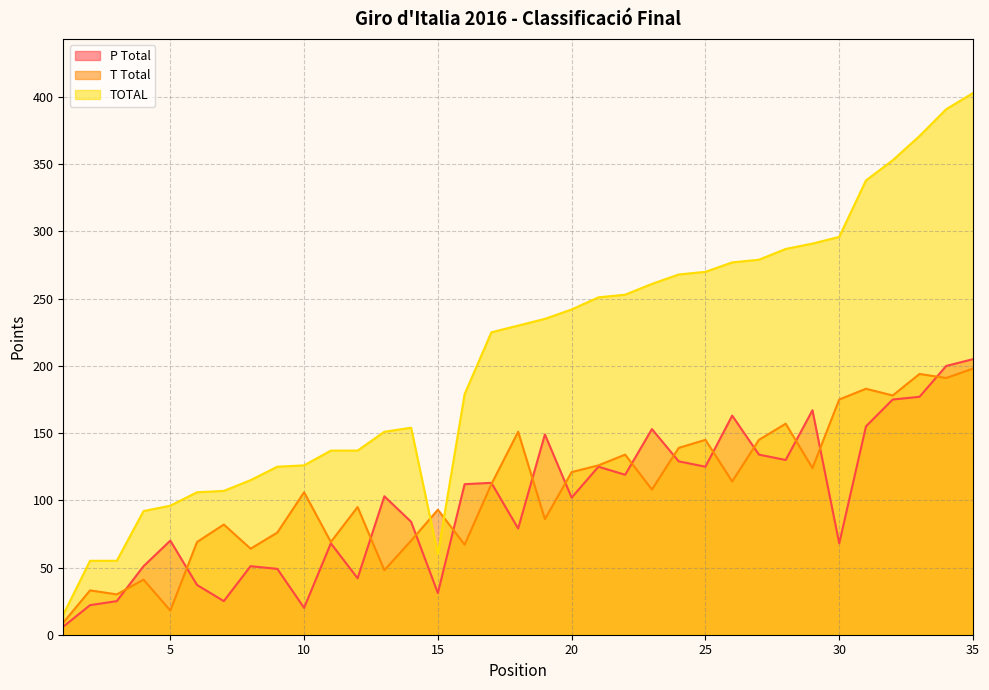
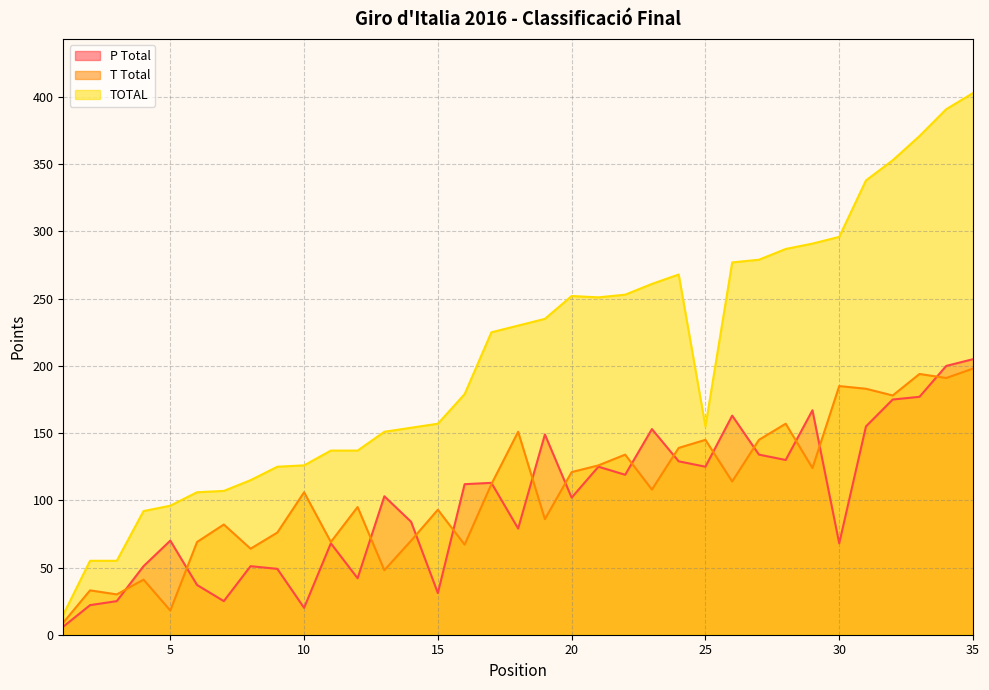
  {
    "P Total": {
      "5": 70,
      "10": 20,
      "15": 31,
      "20": 102,
      "25": 125,
      "30": 68,
      "35": 205
    },
    "T Total": {
      "5": 18,
      "10": 106,
      "15": 93,
      "20": 121,
      "25": 145,
-     "30": 175,
+     "30": 185,
      "35": 198
    },
    "TOTAL": {
      "5": 96,
      "10": 126,
-     "15": 60,
-     "20": 242,
-     "25": 270,
+     "15": 157,
+     "20": 252,
+     "25": 155,
      "30": 296,
      "35": 403
    }
  }
